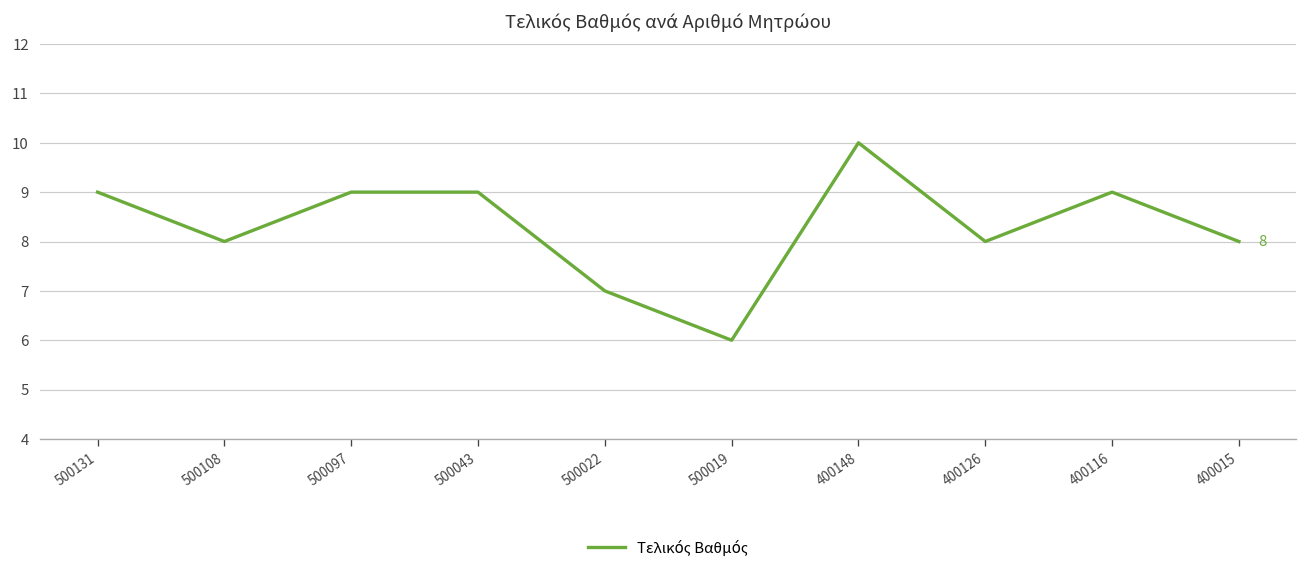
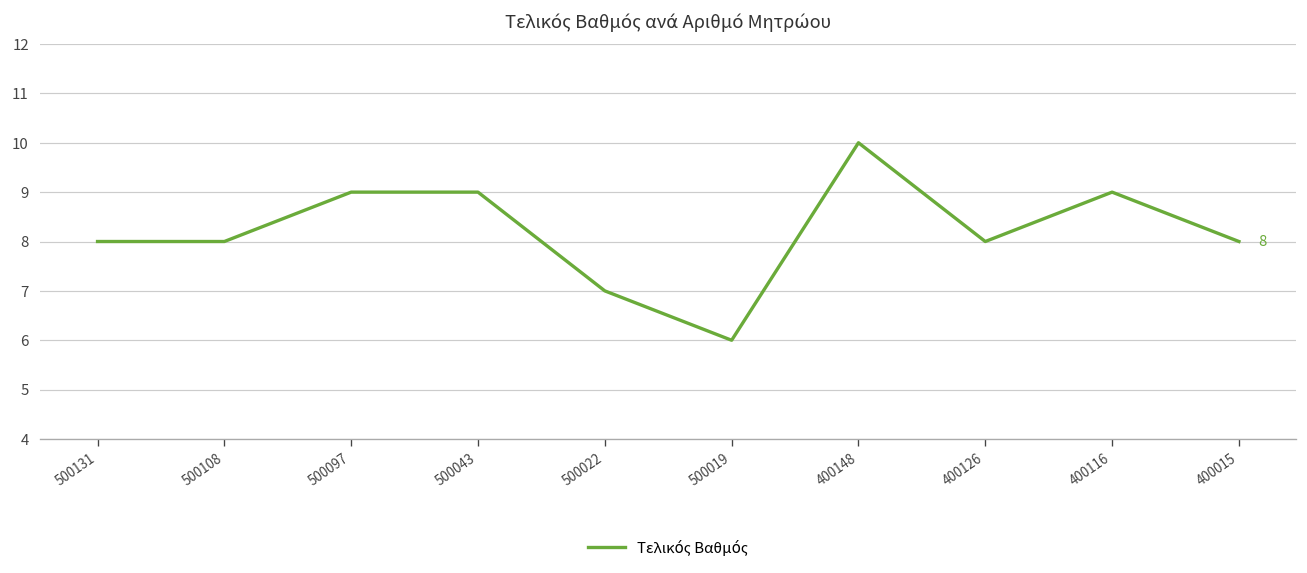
  {
-   "500131": 9,
+   "500131": 8,
    "500108": 8,
    "500097": 9,
    "500043": 9,
    "500022": 7,
    "500019": 6,
    "400148": 10,
    "400126": 8,
    "400116": 9
  }
